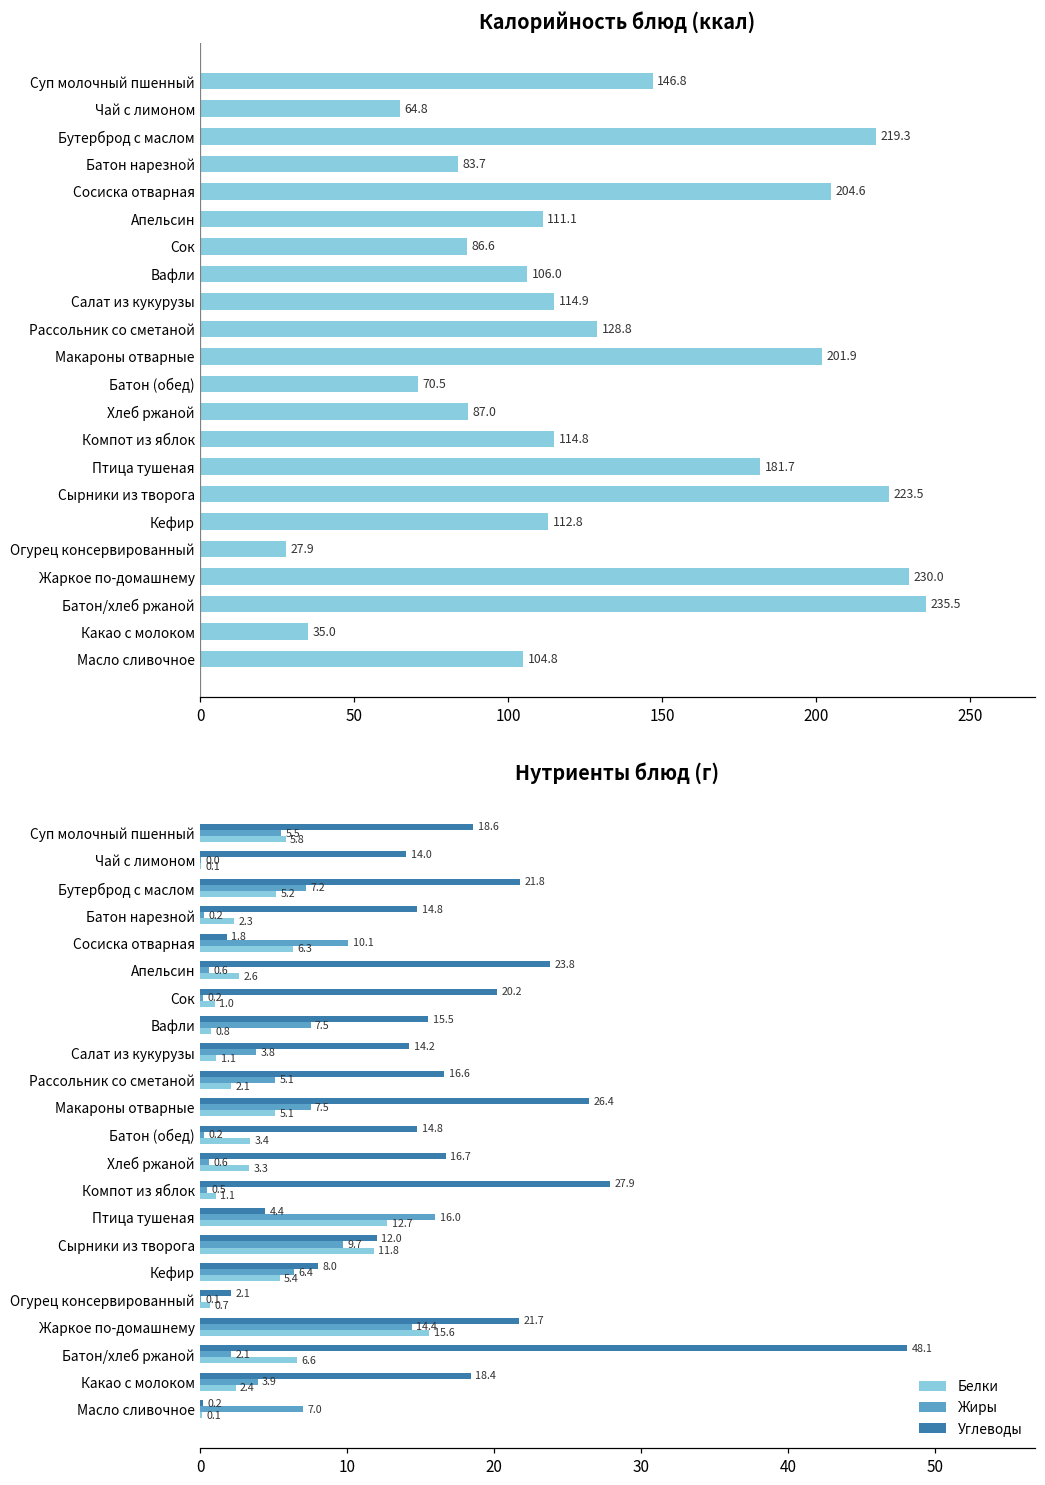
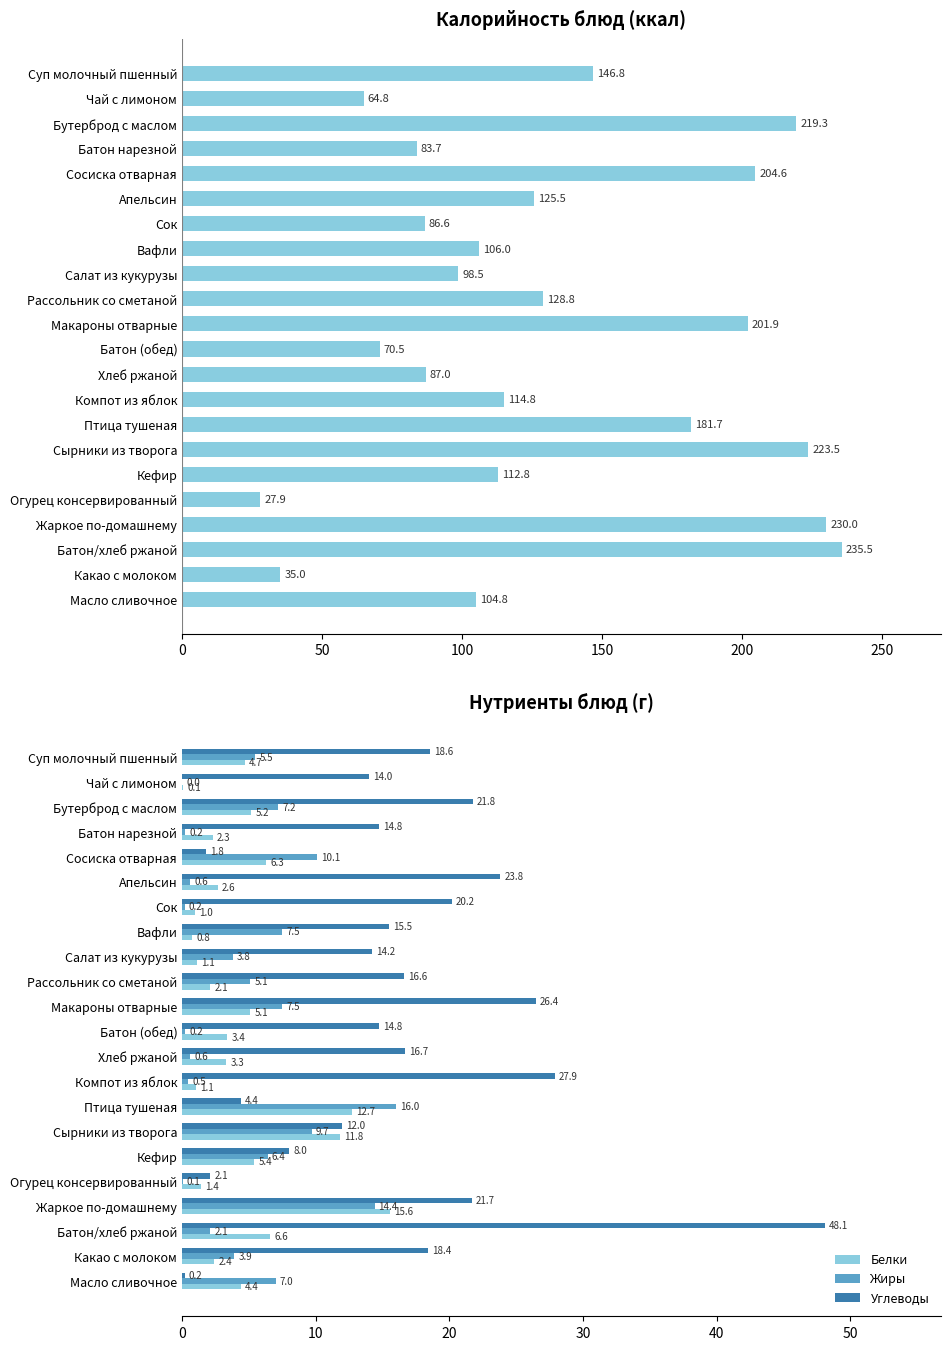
  {
    "Калорийность блюд (ккал)": {
      "Суп молочный пшенный": 146.8,
      "Чай с лимоном": 64.8,
      "Бутерброд с маслом": 219.3,
      "Батон нарезной": 83.7,
      "Сосиска отварная": 204.6,
-     "Апельсин": 111.1,
+     "Апельсин": 125.5,
      "Сок": 86.6,
      "Вафли": 106.0,
-     "Салат из кукурузы": 114.9,
+     "Салат из кукурузы": 98.5,
      "Рассольник со сметаной": 128.8,
      "Макароны отварные": 201.9,
      "Батон (обед)": 70.5,
      "Хлеб ржаной": 87.0,
      "Компот из яблок": 114.8,
      "Птица тушеная": 181.7,
      "Сырники из творога": 223.5,
      "Кефир": 112.8,
      "Огурец консервированный": 27.9,
      "Жаркое по-домашнему": 230.0,
      "Батон/хлеб ржаной": 235.5,
      "Какао с молоком": 35.0,
      "Масло сливочное": 104.8
    },
    "Нутриенты блюд (г)": {
      "Белки": {
-       "Суп молочный пшенный": 5.8,
+       "Суп молочный пшенный": 4.7,
        "Бутерброд с маслом": 5.2,
        "Батон нарезной": 2.3,
        "Сосиска отварная": 6.3,
        "Апельсин": 2.6,
        "Сок": 1.0,
        "Вафли": 0.8,
        "Салат из кукурузы": 1.1,
        "Рассольник со сметаной": 2.1,
        "Макароны отварные": 5.1,
        "Батон (обед)": 3.4,
        "Хлеб ржаной": 3.3,
        "Птица тушеная": 12.7,
        "Сырники из творога": 11.8,
        "Кефир": 5.4,
-       "Огурец консервированный": 0.7,
+       "Огурец консервированный": 1.4,
        "Жаркое по-домашнему": 15.6,
        "Батон/хлеб ржаной": 6.6,
        "Какао с молоком": 2.4,
-       "Масло сливочное": 0.1
+       "Масло сливочное": 4.4
      }
    }
  }
